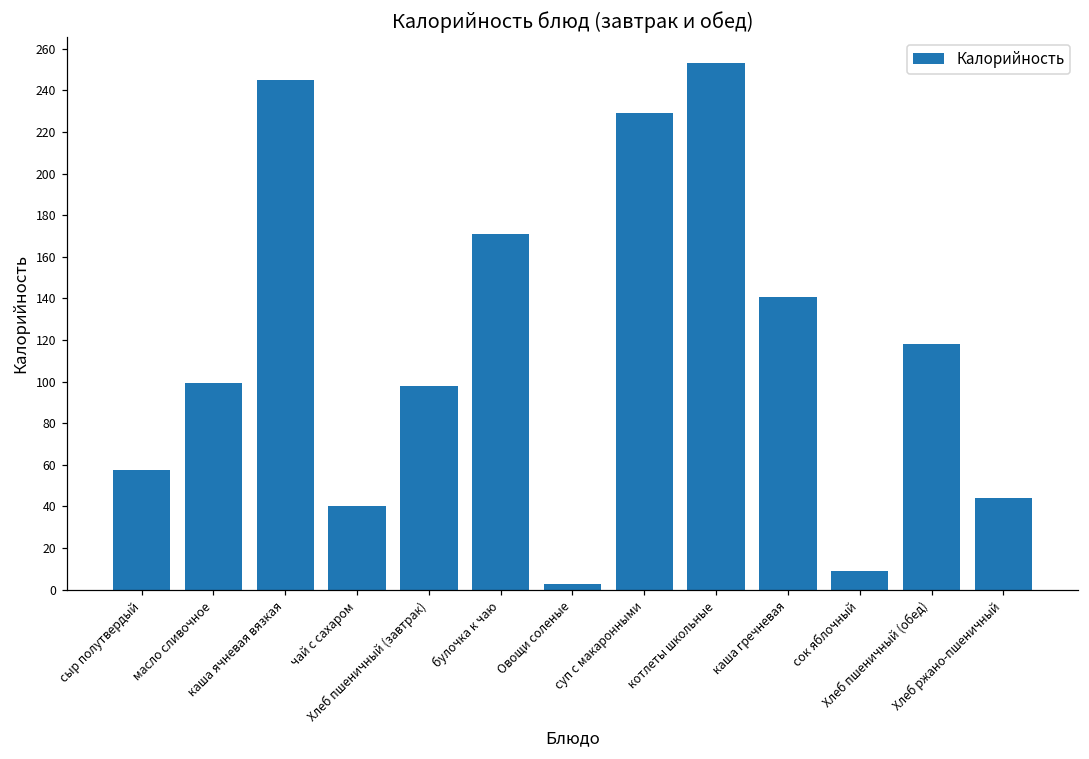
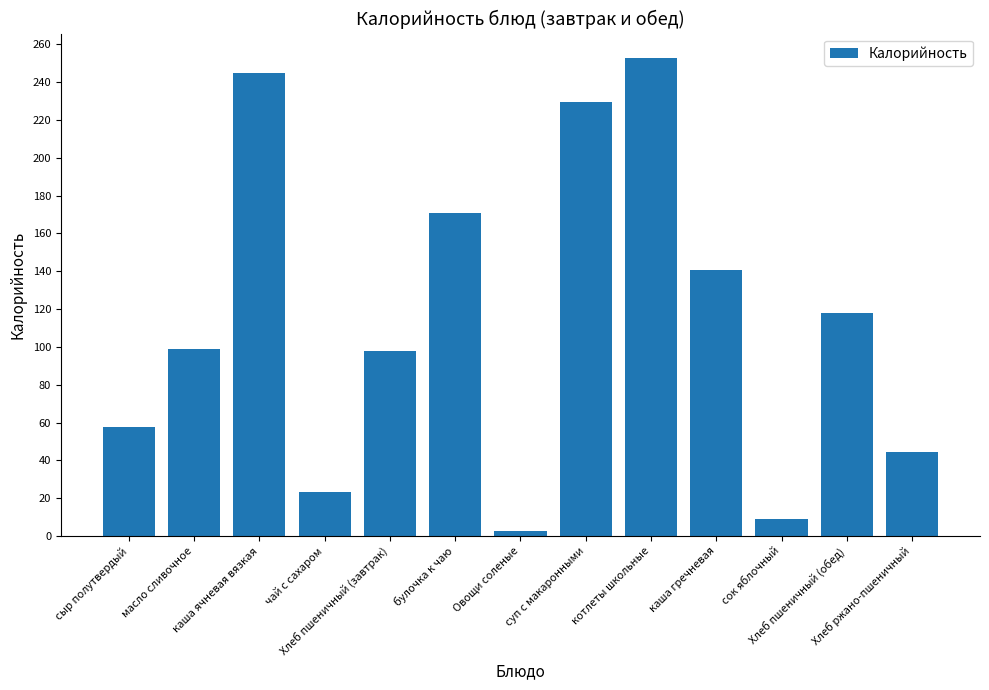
  {
    "сыр полутвердый": 58,
    "масло сливочное": 99,
    "каша ячневая вязкая": 245,
-   "чай с сахаром": 40,
+   "чай с сахаром": 23,
    "Хлеб пшеничный (завтрак)": 98,
    "булочка к чаю": 171,
    "Овощи соленые": 3,
    "суп с макаронными": 229,
    "котлеты школьные": 253,
    "каша гречневая": 141,
    "сок яблочный": 9,
    "Хлеб пшеничный (обед)": 118,
    "Хлеб ржано-пшеничный": 44
  }
